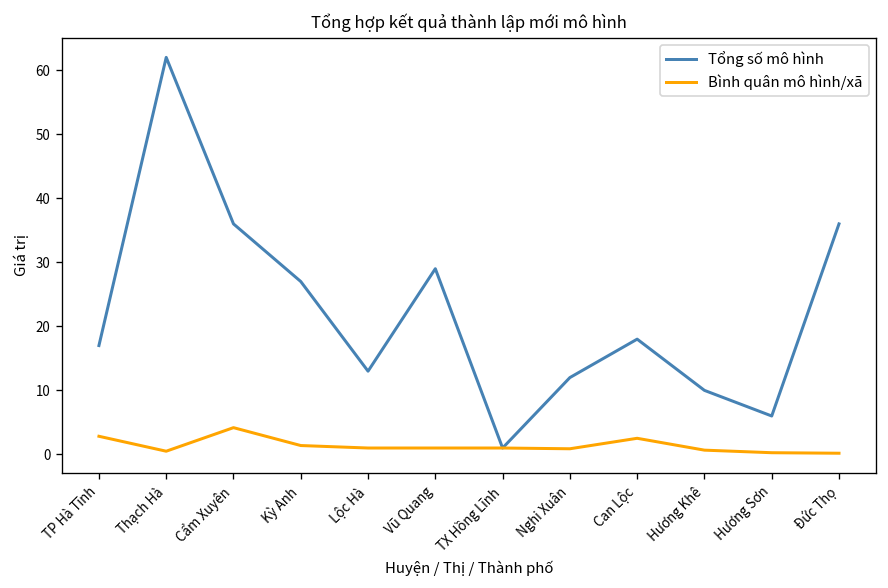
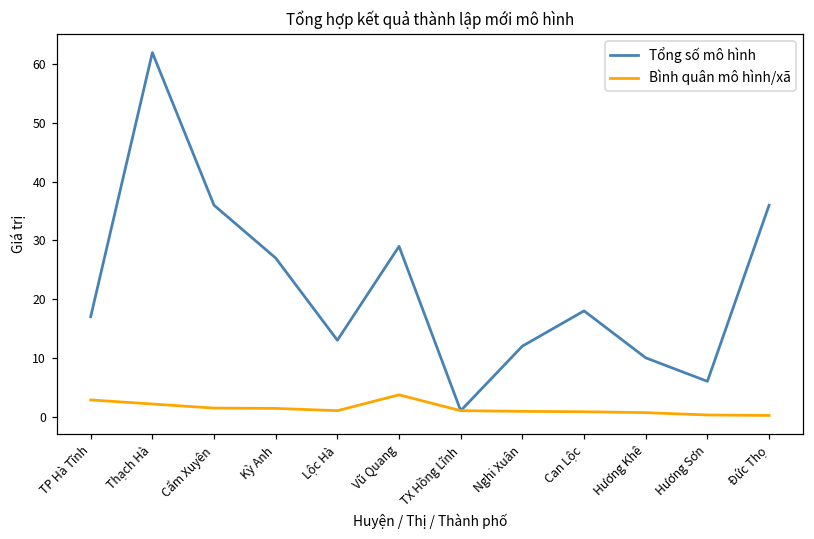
  {
    "Tổng số mô hình": {
      "TP Hà Tĩnh": 17,
      "Thạch Hà": 62,
      "Cẩm Xuyên": 36,
      "Kỳ Anh": 27,
      "Lộc Hà": 13,
      "Vũ Quang": 29,
      "Nghi Xuân": 12,
      "Can Lộc": 18,
      "Hương Khê": 10,
      "Hương Sơn": 6,
      "Đức Thọ": 36
    },
    "Bình quân mô hình/xã": {
      "TP Hà Tĩnh": 3,
-     "Thạch Hà": 1,
-     "Cẩm Xuyên": 4,
+     "Thạch Hà": 2,
+     "Cẩm Xuyên": 1,
      "Kỳ Anh": 1,
      "Lộc Hà": 1,
-     "Vũ Quang": 1,
+     "Vũ Quang": 4,
      "Nghi Xuân": 1,
-     "Can Lộc": 3,
+     "Can Lộc": 1,
      "Hương Khê": 1,
      "Hương Sơn": 0,
      "Đức Thọ": 0
    }
  }
